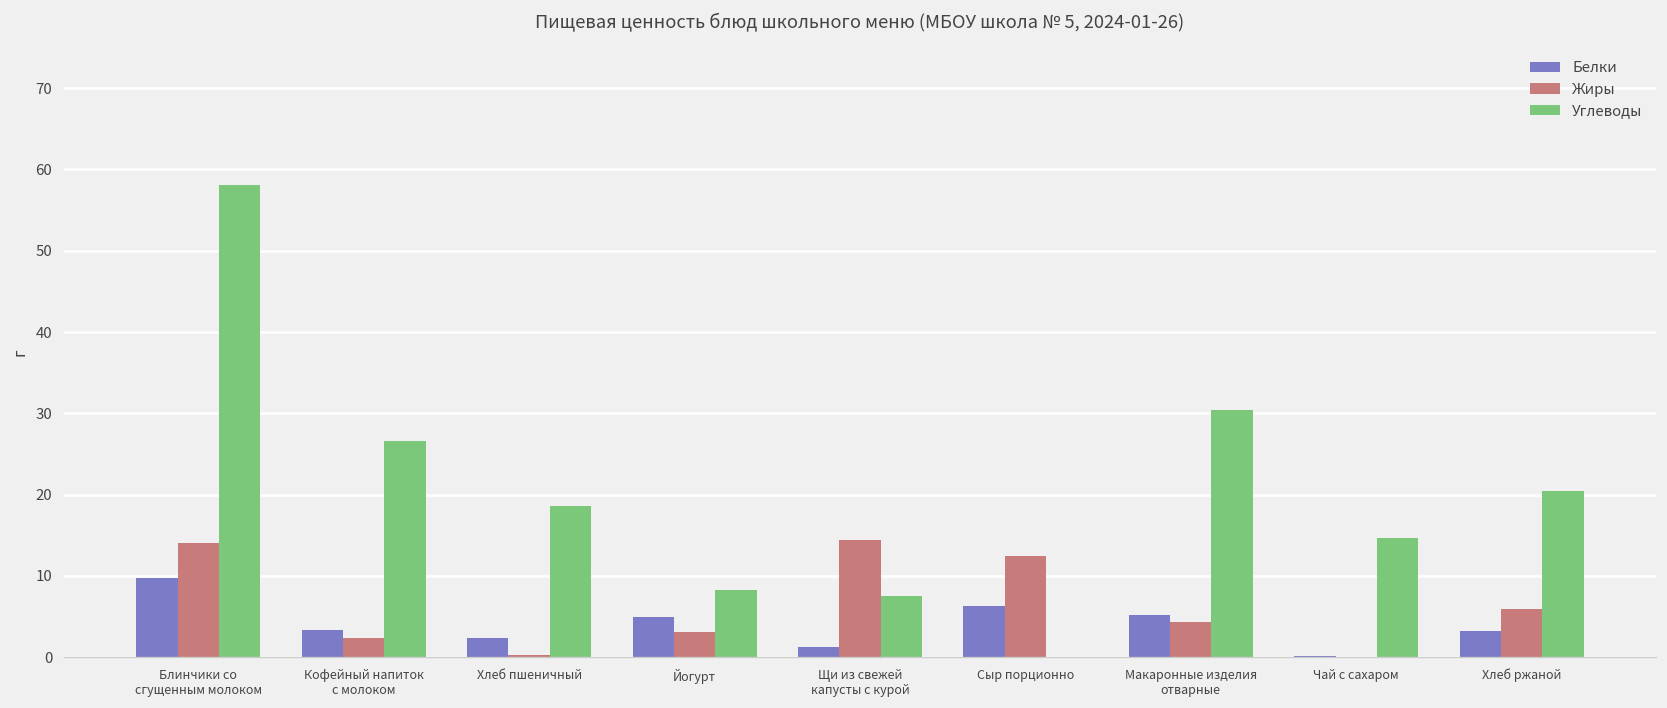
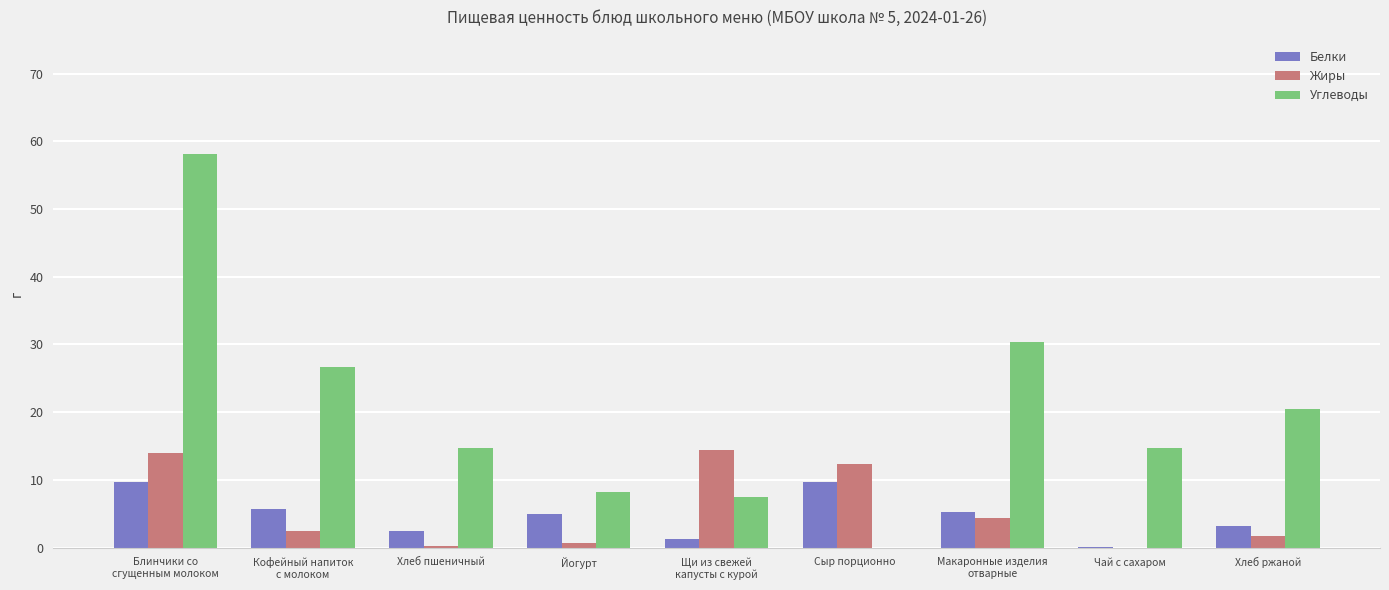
  {
    "Белки": {
      "Блинчики со сгущенным молоком": 10,
-     "Кофейный напиток с молоком": 3,
+     "Кофейный напиток с молоком": 6,
      "Хлеб пшеничный": 2,
      "Йогурт": 5,
      "Щи из свежей капусты с курой": 1,
-     "Сыр порционно": 6,
+     "Сыр порционно": 10,
      "Макаронные изделия отварные": 5,
      "Хлеб ржаной": 3
    },
    "Жиры": {
      "Блинчики со сгущенным молоком": 14,
      "Кофейный напиток с молоком": 2,
-     "Йогурт": 3,
+     "Йогурт": 1,
      "Щи из свежей капусты с курой": 14,
      "Сыр порционно": 12,
      "Макаронные изделия отварные": 4,
      "Чай с сахаром": 0,
-     "Хлеб ржаной": 6
+     "Хлеб ржаной": 2
    },
    "Углеводы": {
      "Блинчики со сгущенным молоком": 58,
      "Кофейный напиток с молоком": 27,
-     "Хлеб пшеничный": 19,
+     "Хлеб пшеничный": 15,
      "Йогурт": 8,
      "Щи из свежей капусты с курой": 8,
      "Сыр порционно": 0,
      "Макаронные изделия отварные": 30,
      "Чай с сахаром": 15,
      "Хлеб ржаной": 20
    }
  }
